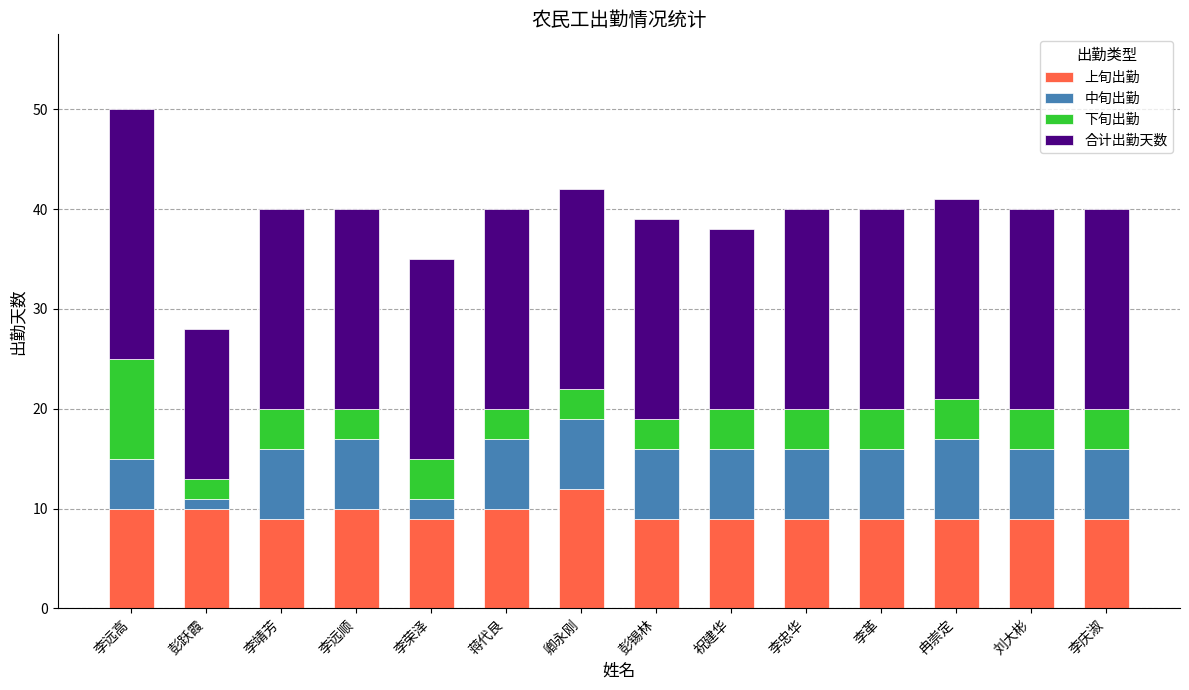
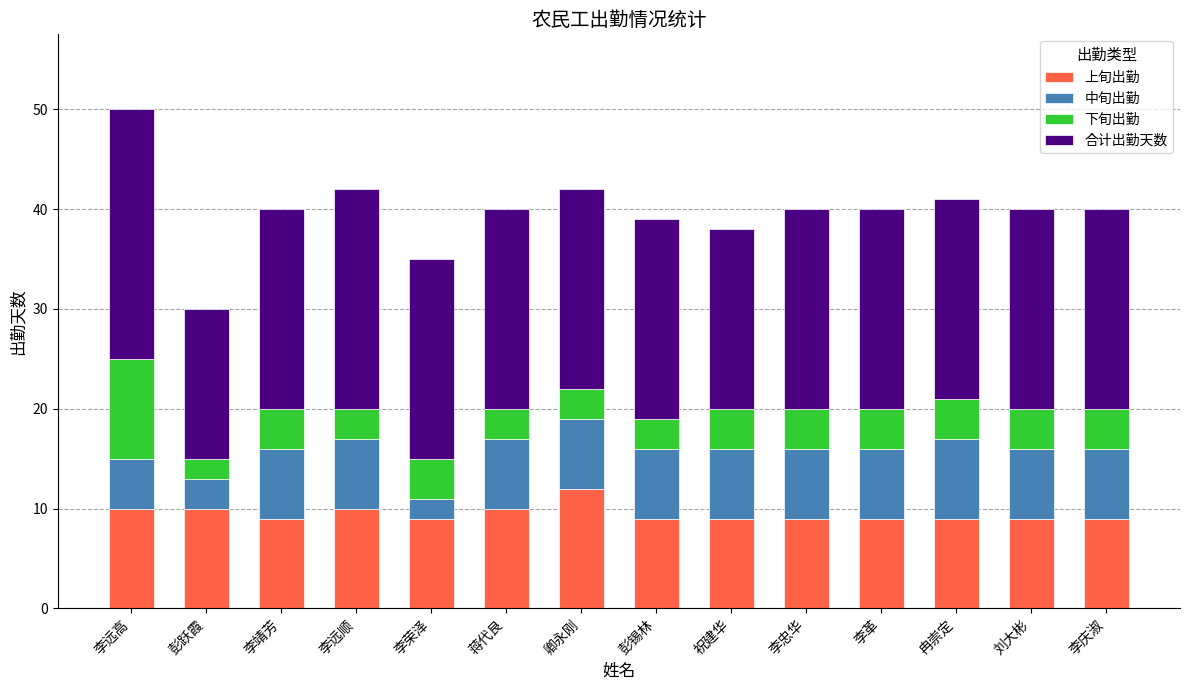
  {
    "上旬出勤": {
      "李远高": 10,
      "彭跃霞": 10,
      "李靖芳": 9,
      "李远顺": 10,
      "李荣泽": 9,
      "蒋代艮": 10,
      "卿永刚": 12,
      "彭锡林": 9,
      "祝建华": 9,
      "李忠华": 9,
      "李革": 9,
      "冉崇定": 9,
      "刘大彬": 9,
      "李庆淑": 9
    },
    "中旬出勤": {
      "李远高": 5,
-     "彭跃霞": 1,
+     "彭跃霞": 3,
      "李靖芳": 7,
      "李远顺": 7,
      "李荣泽": 2,
      "蒋代艮": 7,
      "卿永刚": 7,
      "彭锡林": 7,
      "祝建华": 7,
      "李忠华": 7,
      "李革": 7,
      "冉崇定": 8,
      "刘大彬": 7,
      "李庆淑": 7
    },
    "下旬出勤": {
      "李远高": 10,
      "彭跃霞": 2,
      "李靖芳": 4,
      "李远顺": 3,
      "李荣泽": 4,
      "蒋代艮": 3,
      "卿永刚": 3,
      "彭锡林": 3,
      "祝建华": 4,
      "李忠华": 4,
      "李革": 4,
      "冉崇定": 4,
      "刘大彬": 4,
      "李庆淑": 4
    },
    "合计出勤天数": {
      "李远高": 25,
      "彭跃霞": 15,
      "李靖芳": 20,
-     "李远顺": 20,
+     "李远顺": 22,
      "李荣泽": 20,
      "蒋代艮": 20,
      "卿永刚": 20,
      "彭锡林": 20,
      "祝建华": 18,
      "李忠华": 20,
      "李革": 20,
      "冉崇定": 20,
      "刘大彬": 20,
      "李庆淑": 20
    }
  }
